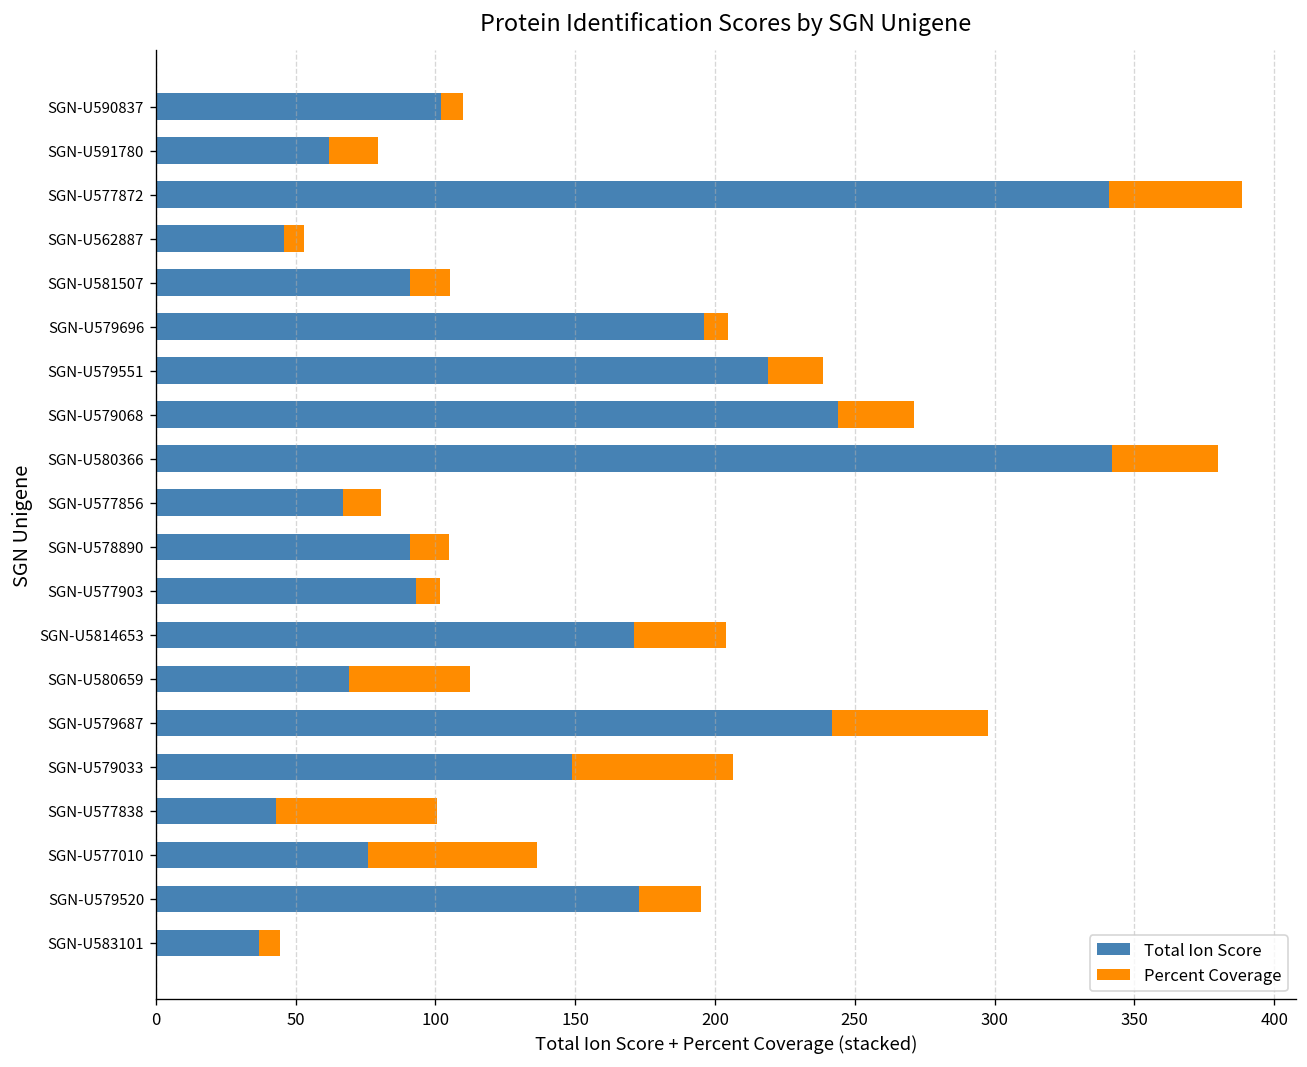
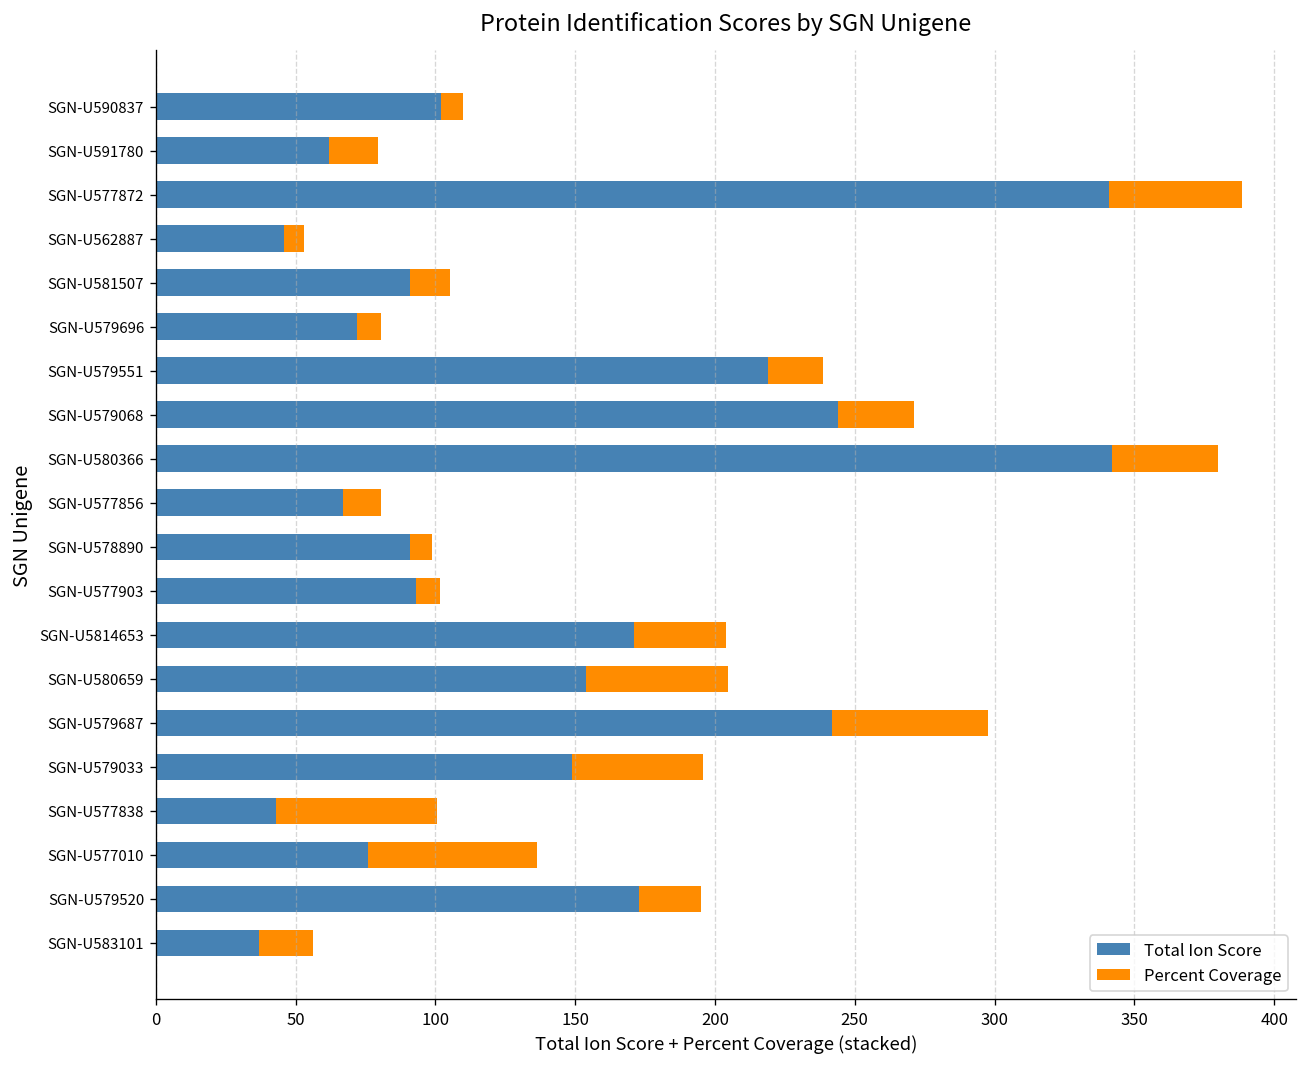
  {
    "Total Ion Score": {
      "SGN-U590837": 102,
      "SGN-U591780": 62,
      "SGN-U577872": 341,
      "SGN-U562887": 46,
      "SGN-U581507": 91,
-     "SGN-U579696": 196,
+     "SGN-U579696": 72,
      "SGN-U579551": 219,
      "SGN-U579068": 244,
      "SGN-U580366": 342,
      "SGN-U577856": 67,
      "SGN-U578890": 91,
      "SGN-U577903": 93,
      "SGN-U5814653": 171,
-     "SGN-U580659": 69,
+     "SGN-U580659": 154,
      "SGN-U579687": 242,
      "SGN-U579033": 149,
      "SGN-U577838": 43,
      "SGN-U577010": 76,
      "SGN-U579520": 173,
      "SGN-U583101": 37
    },
    "Percent Coverage": {
      "SGN-U590837": 8,
      "SGN-U591780": 18,
      "SGN-U577872": 47,
      "SGN-U562887": 7,
      "SGN-U581507": 14,
      "SGN-U579696": 9,
      "SGN-U579551": 20,
      "SGN-U579068": 27,
      "SGN-U580366": 38,
      "SGN-U577856": 14,
-     "SGN-U578890": 14,
+     "SGN-U578890": 8,
      "SGN-U577903": 9,
      "SGN-U5814653": 33,
-     "SGN-U580659": 44,
+     "SGN-U580659": 51,
      "SGN-U579687": 56,
-     "SGN-U579033": 57,
+     "SGN-U579033": 47,
      "SGN-U577838": 58,
      "SGN-U577010": 60,
      "SGN-U579520": 22,
-     "SGN-U583101": 8
+     "SGN-U583101": 19
    }
  }
